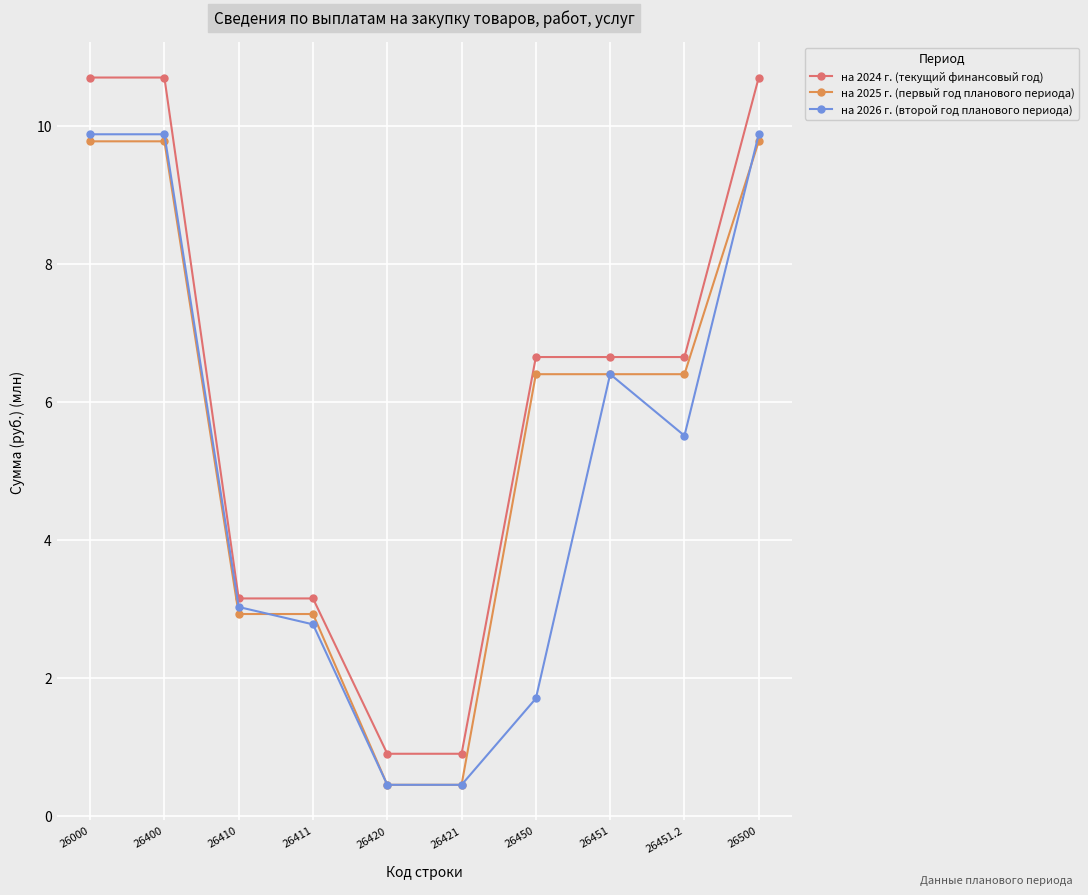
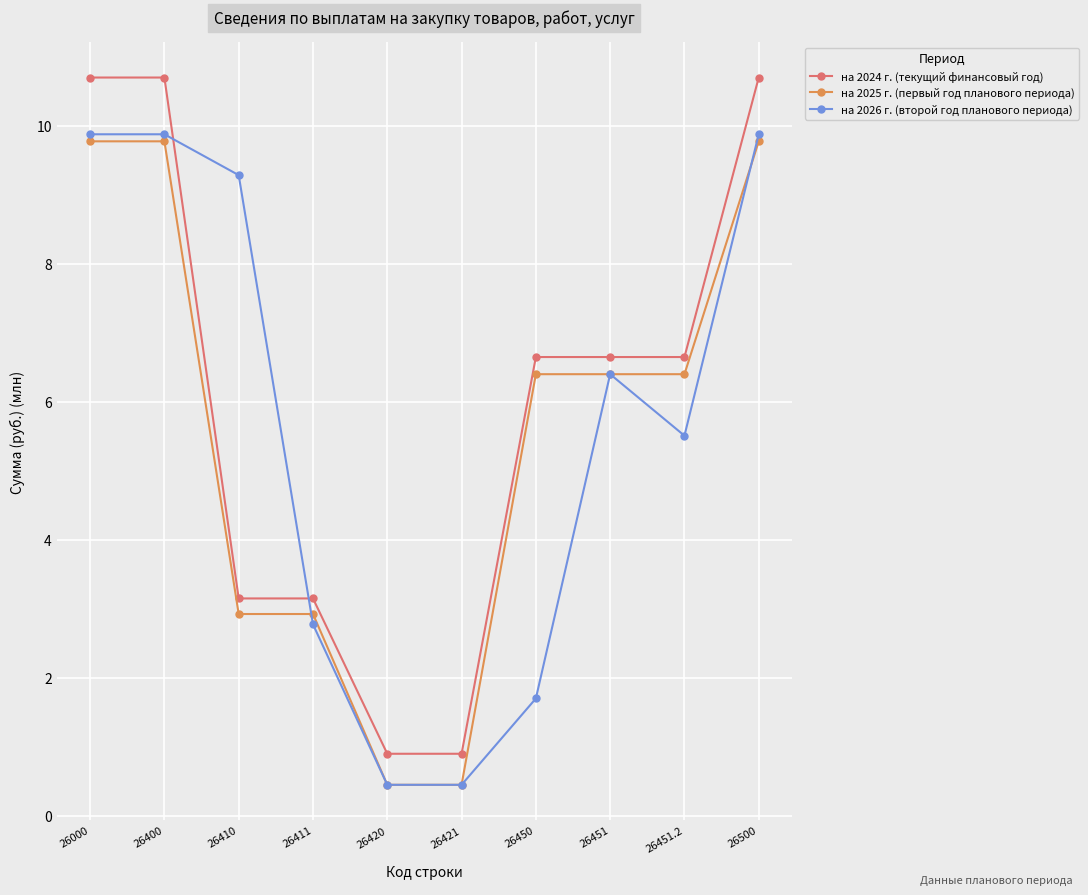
  {
    "на 2026 г. (второй год планового периода)": {
      "26000": 9.9,
      "26400": 9.9,
-     "26410": 3.0,
+     "26410": 9.3,
      "26411": 2.8,
      "26450": 1.7,
      "26451.2": 5.5,
      "26500": 9.9
    }
  }
